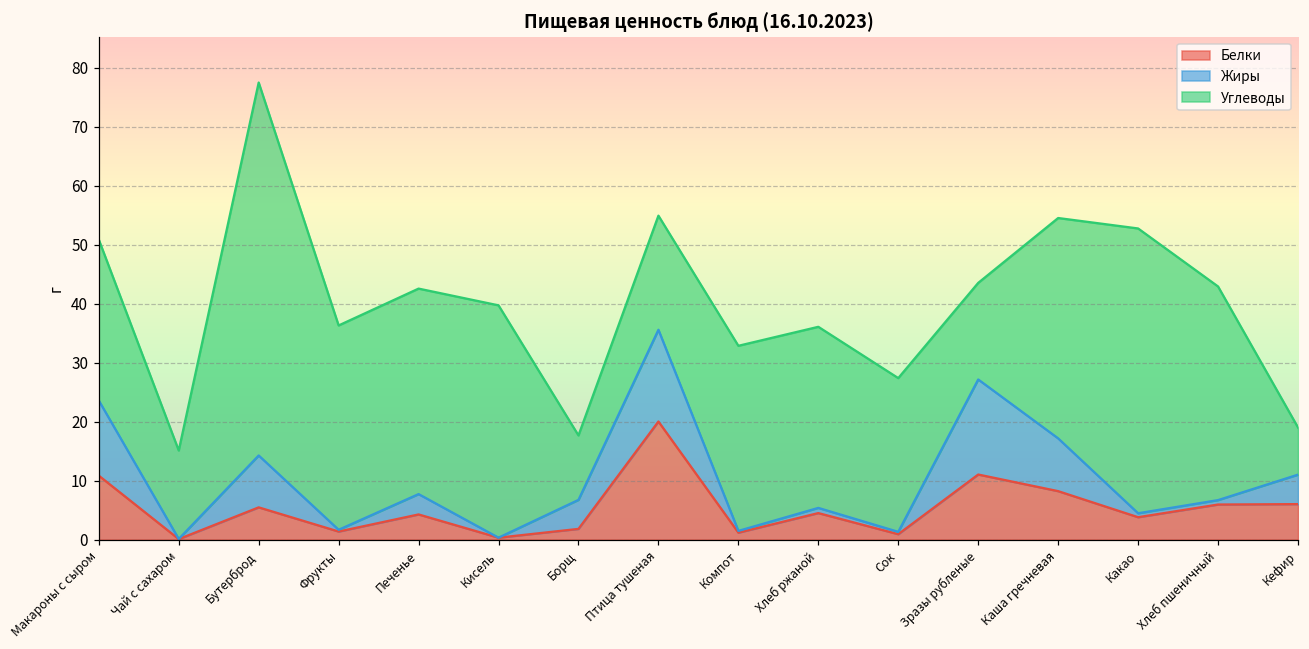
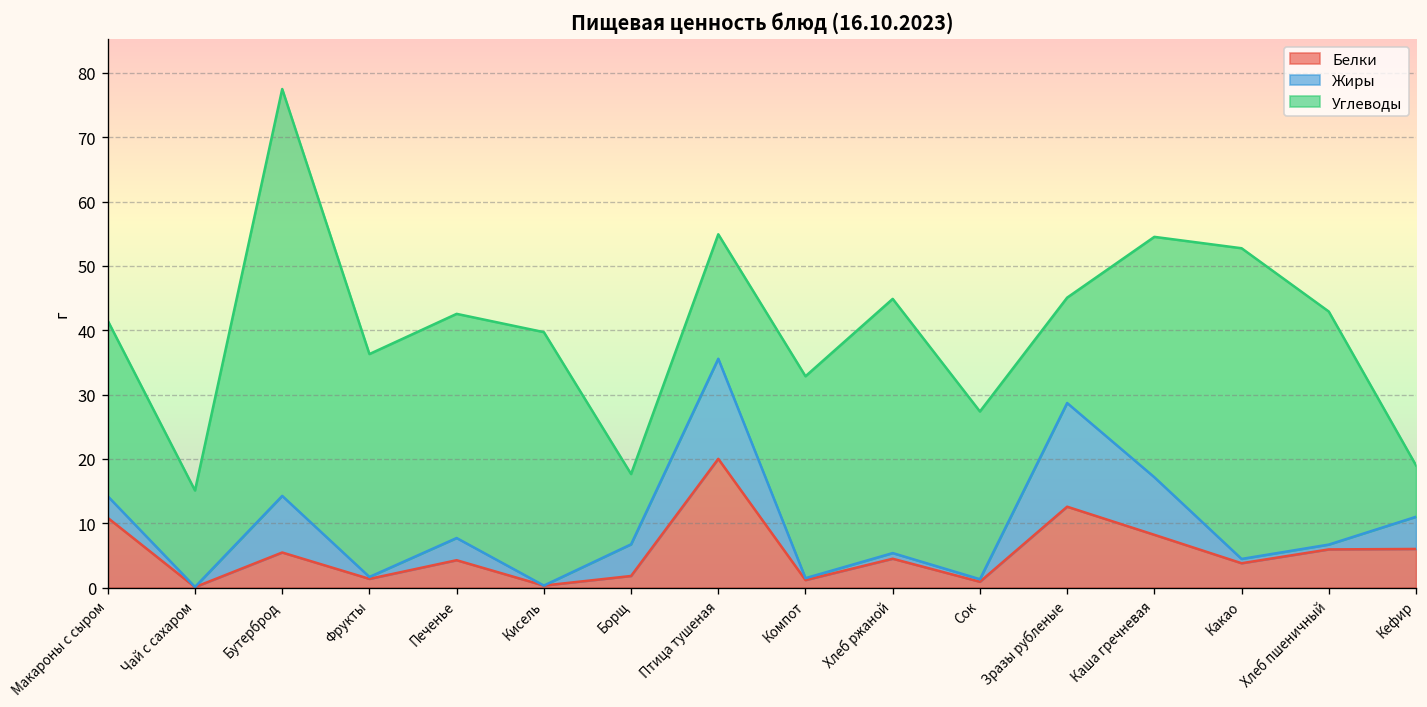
  {
    "Белки": {
      "Макароны с сыром": 11,
      "Бутерброд": 5,
      "Печенье": 4,
      "Борщ": 2,
      "Птица тушеная": 20,
      "Хлеб ржаной": 4,
-     "Зразы рубленые": 11,
+     "Зразы рубленые": 13,
      "Каша гречневая": 8,
      "Какао": 4,
      "Хлеб пшеничный": 6,
      "Кефир": 6
    },
    "Жиры": {
-     "Макароны с сыром": 13,
+     "Макароны с сыром": 3,
      "Бутерброд": 9,
      "Печенье": 3,
      "Борщ": 5,
      "Птица тушеная": 16,
      "Хлеб ржаной": 1,
      "Зразы рубленые": 16,
      "Каша гречневая": 9,
      "Какао": 1,
      "Хлеб пшеничный": 1,
      "Кефир": 5
    },
    "Углеводы": {
      "Макароны с сыром": 27,
      "Чай с сахаром": 15,
      "Бутерброд": 63,
      "Фрукты": 35,
      "Печенье": 35,
      "Кисель": 39,
      "Борщ": 11,
      "Птица тушеная": 19,
      "Компот": 31,
-     "Хлеб ржаной": 31,
+     "Хлеб ржаной": 40,
      "Сок": 26,
      "Зразы рубленые": 16,
      "Каша гречневая": 37,
      "Какао": 48,
      "Хлеб пшеничный": 36,
      "Кефир": 8
    }
  }
